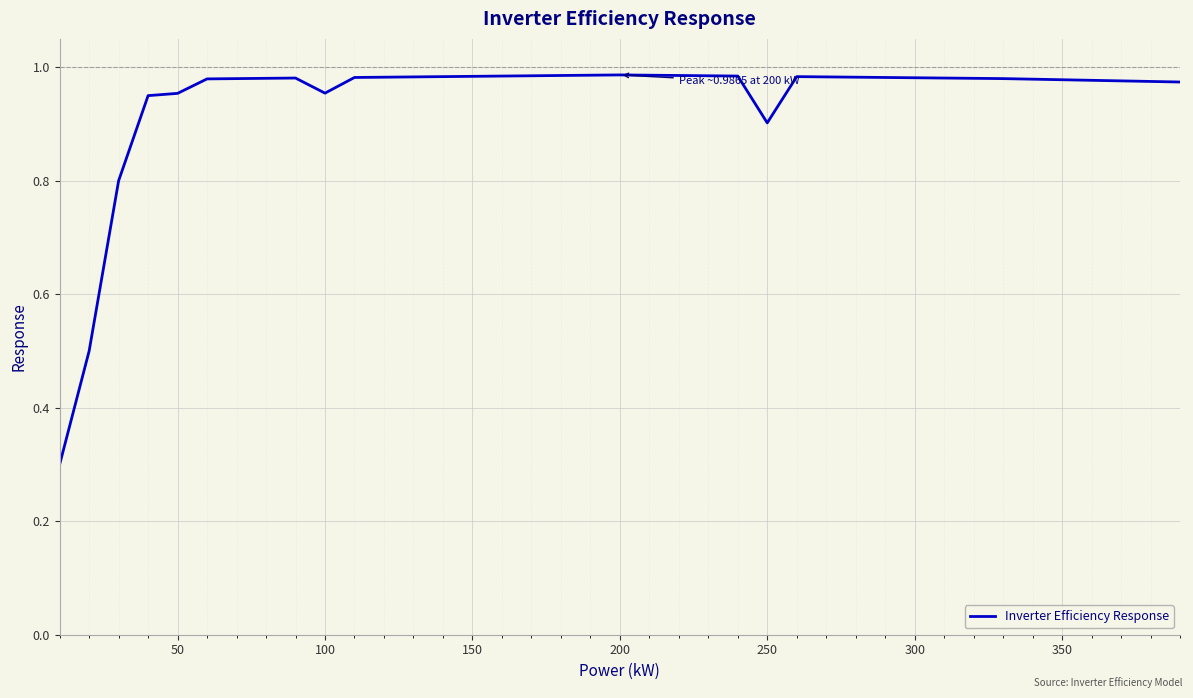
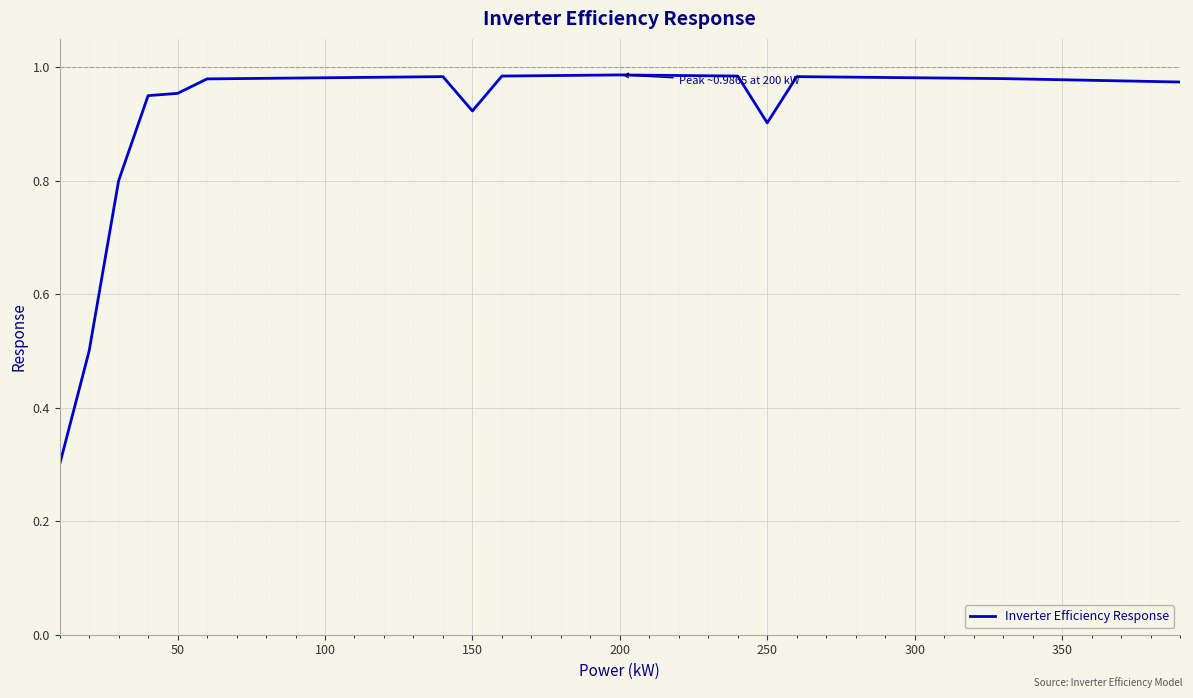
  {
    "50": 0.95,
-   "100": 0.95,
-   "150": 0.98,
+   "100": 0.98,
+   "150": 0.92,
    "200": 0.99,
    "250": 0.90,
    "300": 0.98,
    "350": 0.98
  }
